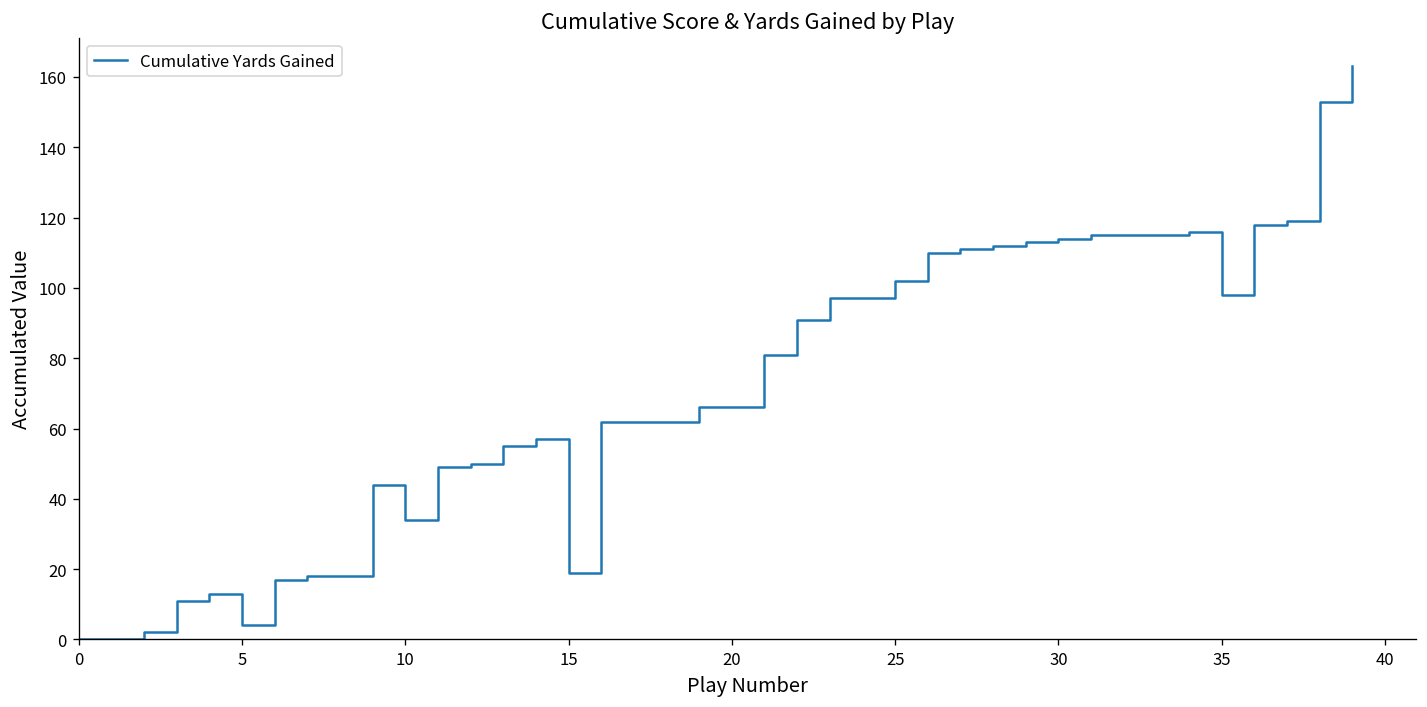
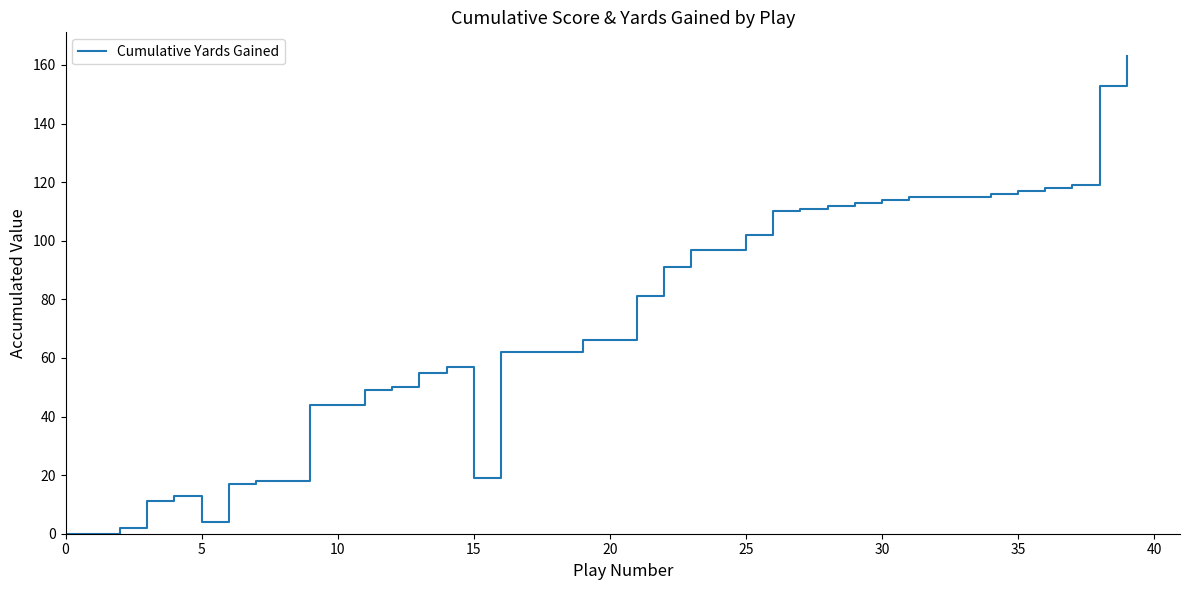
  {
    "0": 0,
    "5": 4,
-   "10": 34,
+   "10": 44,
    "15": 19,
    "20": 66,
    "25": 102,
    "30": 114,
-   "35": 98
+   "35": 117
  }
